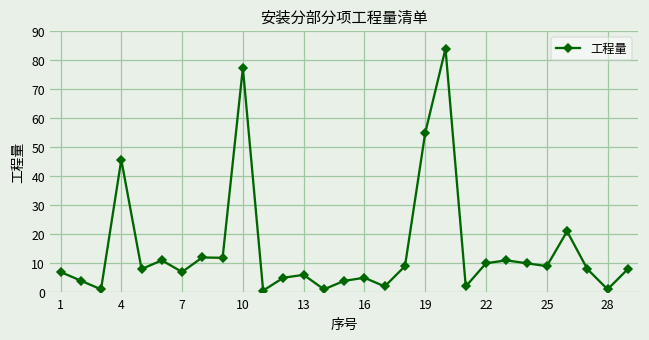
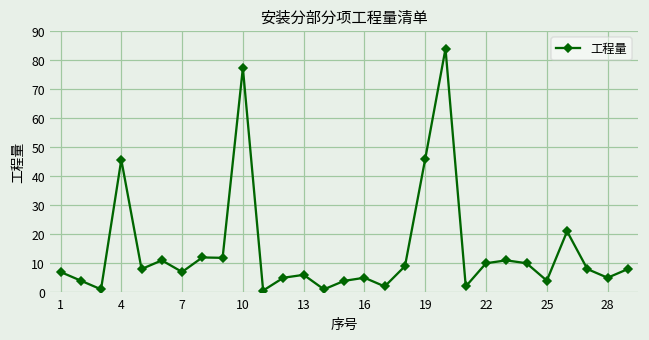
  {
    "1": 7,
    "4": 46,
    "7": 7,
    "10": 77,
    "13": 6,
    "16": 5,
-   "19": 55,
+   "19": 46,
    "22": 10,
-   "25": 9,
-   "28": 1
+   "25": 4,
+   "28": 5
  }
